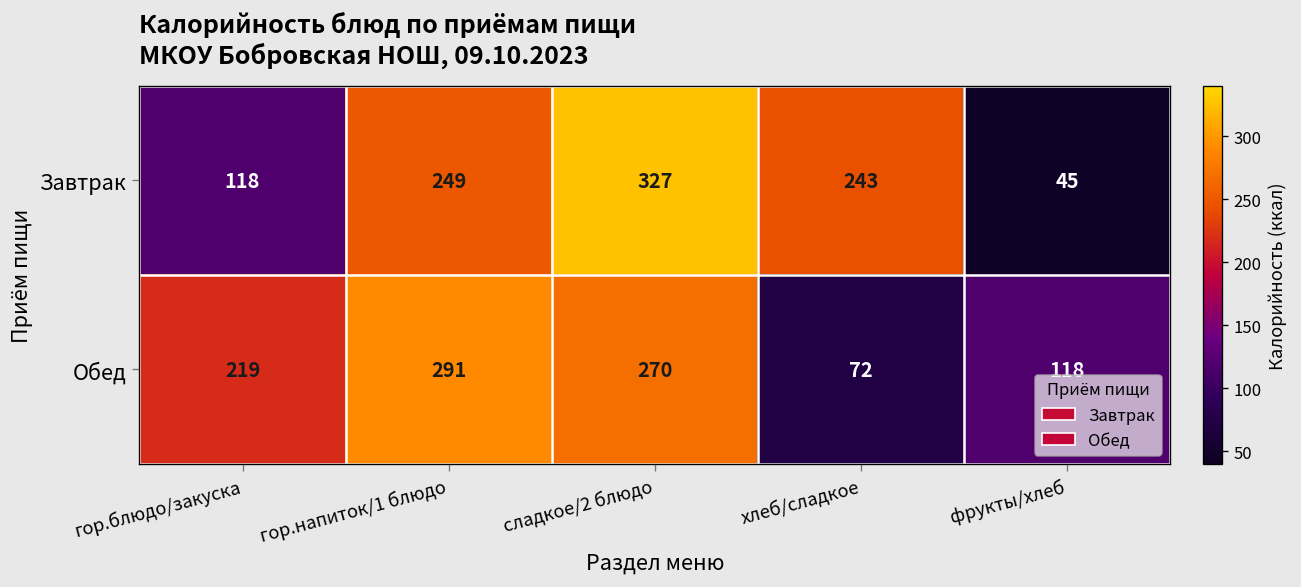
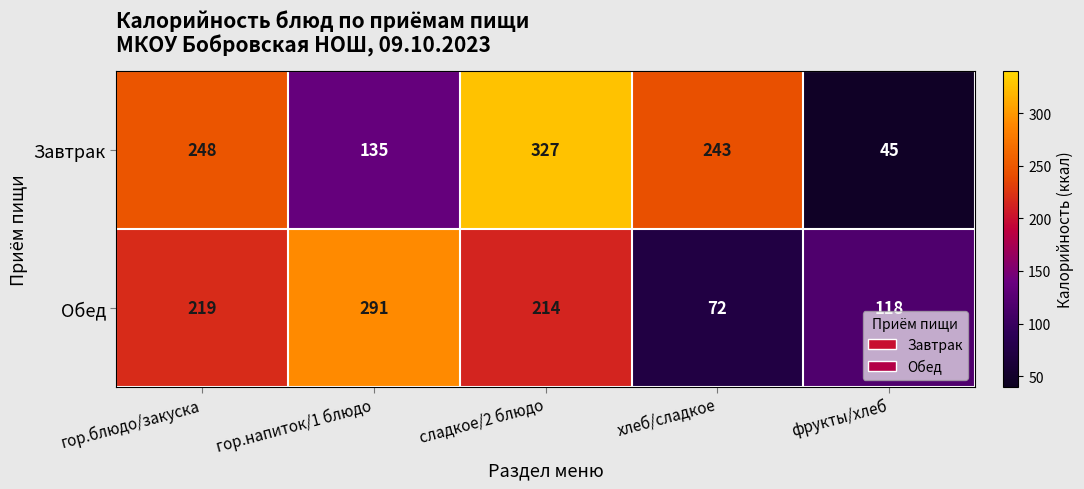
  {
    "Завтрак": {
-     "гор.блюдо/закуска": 118,
-     "гор.напиток/1 блюдо": 249,
+     "гор.блюдо/закуска": 248,
+     "гор.напиток/1 блюдо": 135,
      "сладкое/2 блюдо": 327,
      "хлеб/сладкое": 243,
      "фрукты/хлеб": 45
    },
    "Обед": {
      "гор.блюдо/закуска": 219,
      "гор.напиток/1 блюдо": 291,
-     "сладкое/2 блюдо": 270,
+     "сладкое/2 блюдо": 214,
      "хлеб/сладкое": 72
    }
  }
